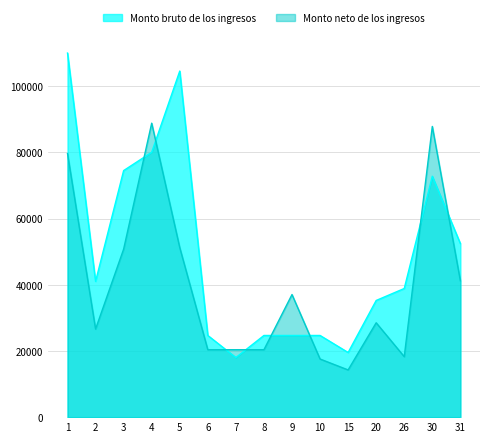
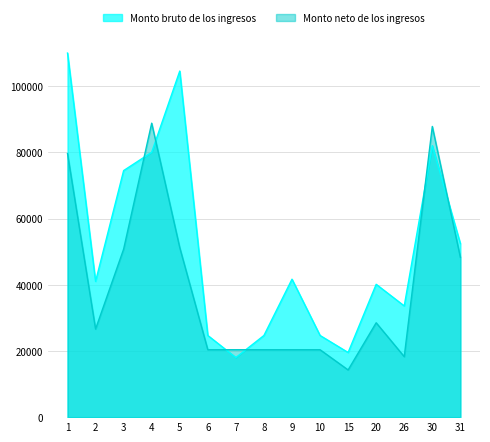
  {
    "Monto bruto de los ingresos": {
      "1": 110000,
      "2": 41000,
      "3": 74000,
      "4": 80000,
      "5": 105000,
      "6": 25000,
      "7": 18000,
      "8": 25000,
-     "9": 25000,
+     "9": 42000,
      "10": 25000,
      "15": 20000,
-     "20": 35000,
-     "26": 39000,
-     "30": 73000,
+     "20": 40000,
+     "26": 34000,
+     "30": 82000,
      "31": 52000
    },
    "Monto neto de los ingresos": {
      "1": 80000,
      "2": 27000,
      "3": 51000,
      "4": 89000,
      "5": 51000,
      "6": 20000,
      "7": 20000,
      "8": 20000,
-     "9": 37000,
-     "10": 18000,
+     "9": 20000,
+     "10": 20000,
      "15": 14000,
      "20": 29000,
      "26": 18000,
      "30": 88000,
-     "31": 41000
+     "31": 48000
    }
  }
